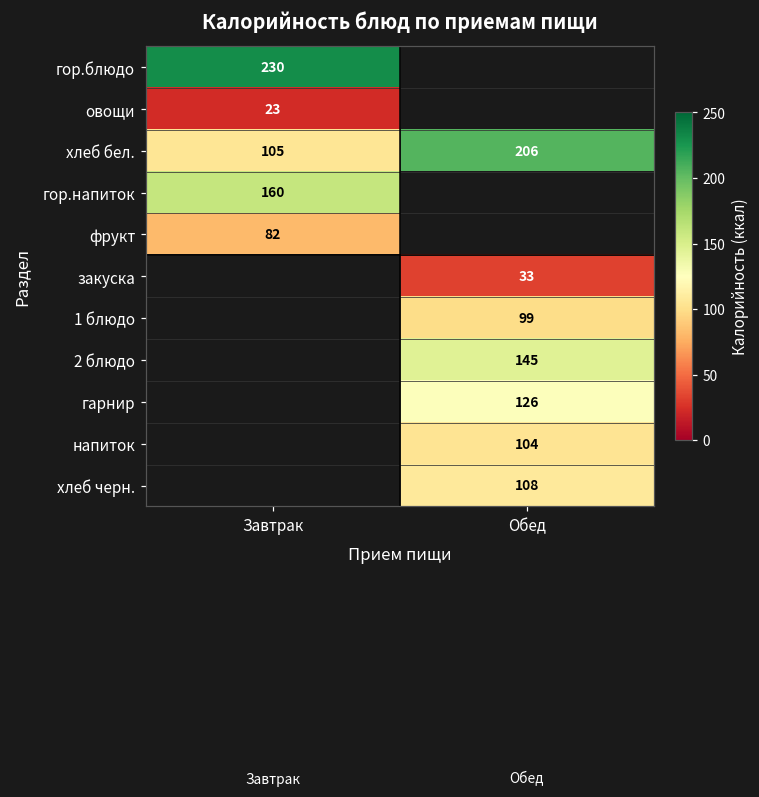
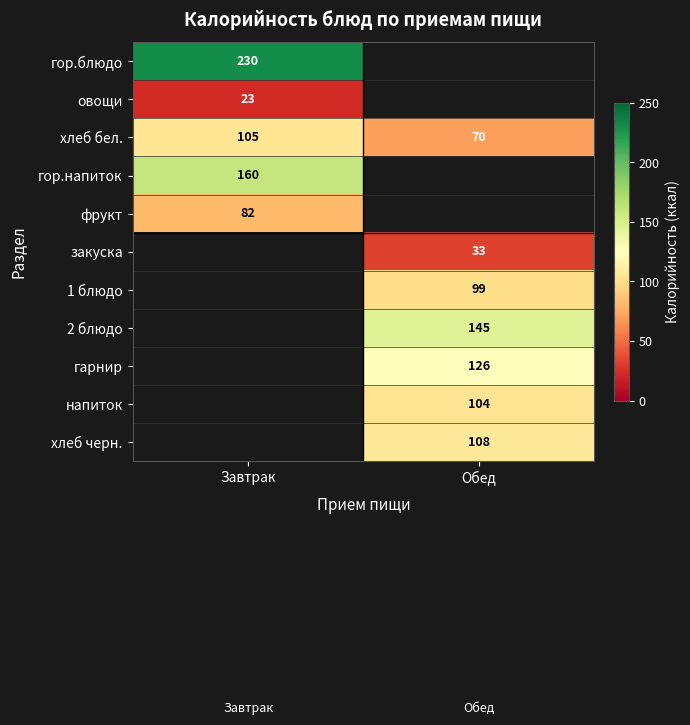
  {
    "гор.блюдо": {
      "Завтрак": 230
    },
    "овощи": {
      "Завтрак": 23
    },
    "хлеб бел.": {
      "Завтрак": 105,
-     "Обед": 206
+     "Обед": 70
    },
    "гор.напиток": {
      "Завтрак": 160
    },
    "фрукт": {
      "Завтрак": 82
    },
    "закуска": {
      "Обед": 33
    },
    "1 блюдо": {
      "Обед": 99
    },
    "2 блюдо": {
      "Обед": 145
    },
    "гарнир": {
      "Обед": 126
    },
    "напиток": {
      "Обед": 104
    },
    "хлеб черн.": {
      "Обед": 108
    }
  }
